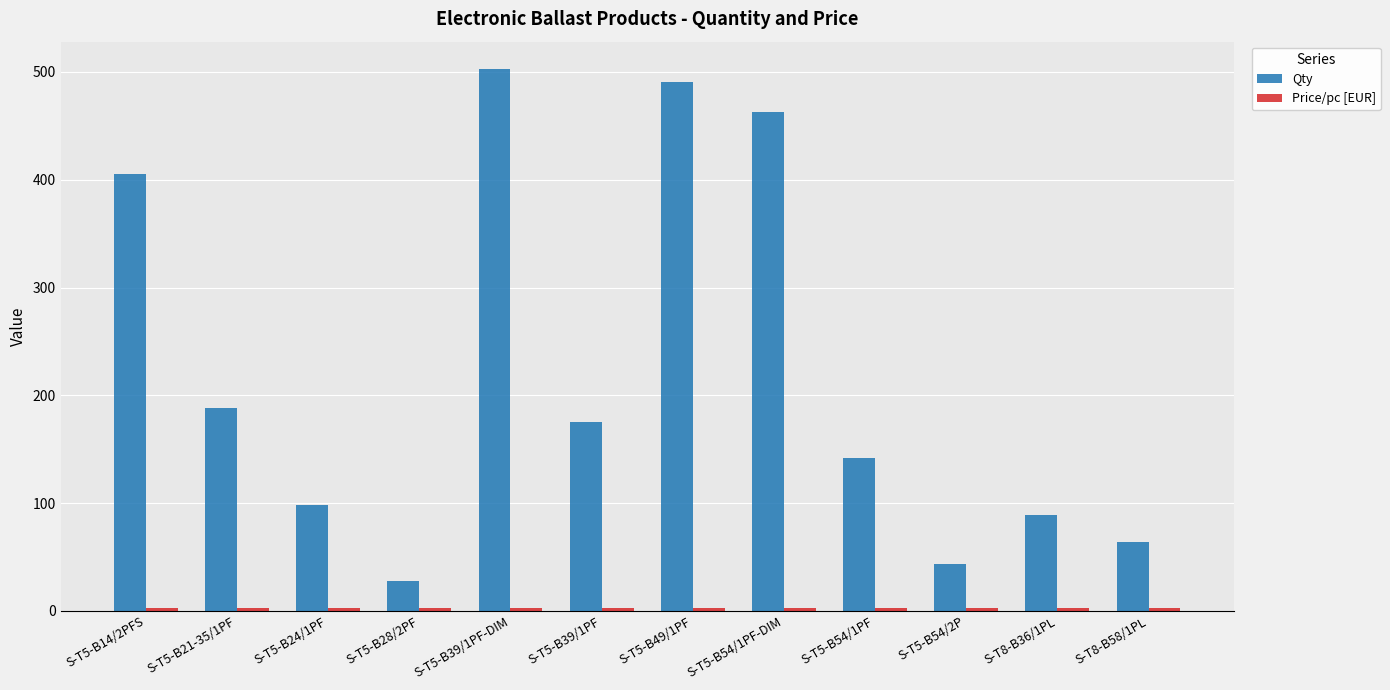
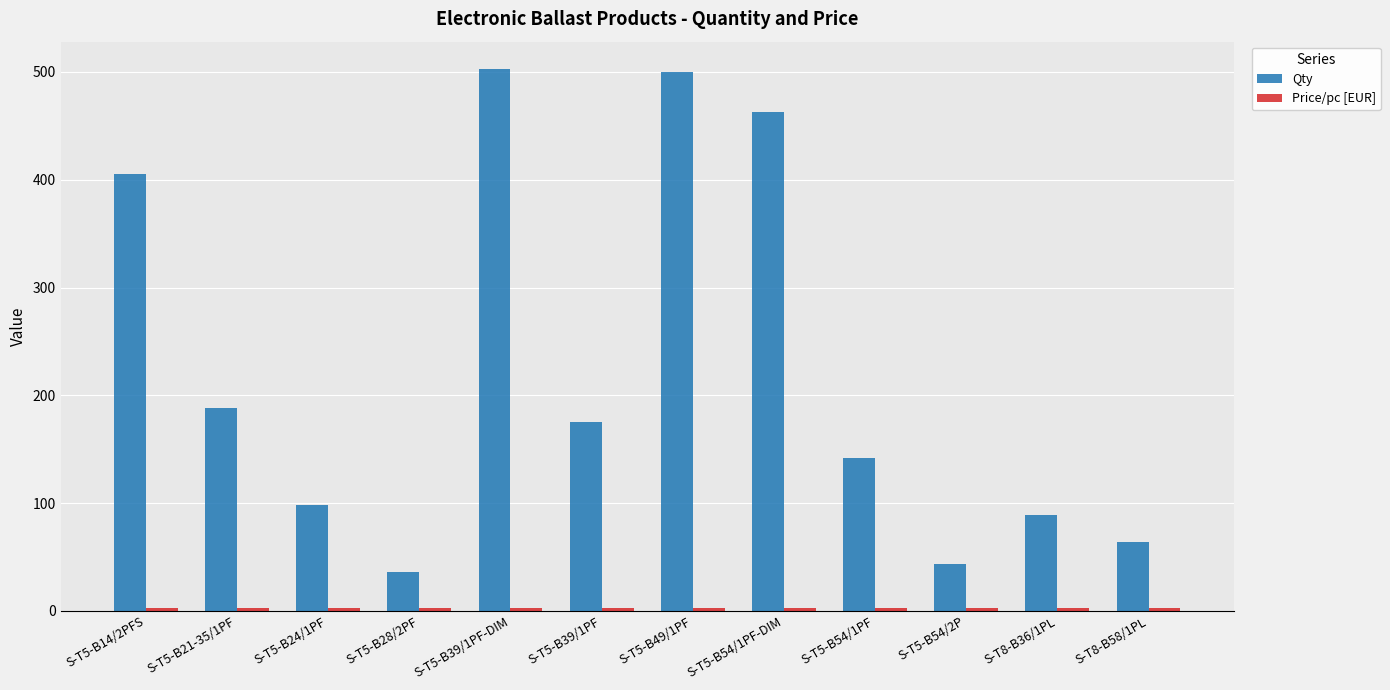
  {
    "Qty": {
      "S-T5-B14/2PFS": 405,
      "S-T5-B21-35/1PF": 188,
      "S-T5-B24/1PF": 98,
-     "S-T5-B28/2PF": 28,
+     "S-T5-B28/2PF": 36,
      "S-T5-B39/1PF-DIM": 503,
      "S-T5-B39/1PF": 175,
-     "S-T5-B49/1PF": 491,
+     "S-T5-B49/1PF": 500,
      "S-T5-B54/1PF-DIM": 463,
      "S-T5-B54/1PF": 142,
      "S-T5-B54/2P": 43,
      "S-T8-B36/1PL": 89,
      "S-T8-B58/1PL": 64
    },
    "Price/pc [EUR]": {
      "S-T5-B14/2PFS": 3,
      "S-T5-B21-35/1PF": 3,
      "S-T5-B24/1PF": 3,
      "S-T5-B28/2PF": 3,
      "S-T5-B39/1PF-DIM": 3,
      "S-T5-B39/1PF": 3,
      "S-T5-B49/1PF": 3,
      "S-T5-B54/1PF-DIM": 3,
      "S-T5-B54/1PF": 3,
      "S-T5-B54/2P": 3,
      "S-T8-B36/1PL": 3,
      "S-T8-B58/1PL": 3
    }
  }
